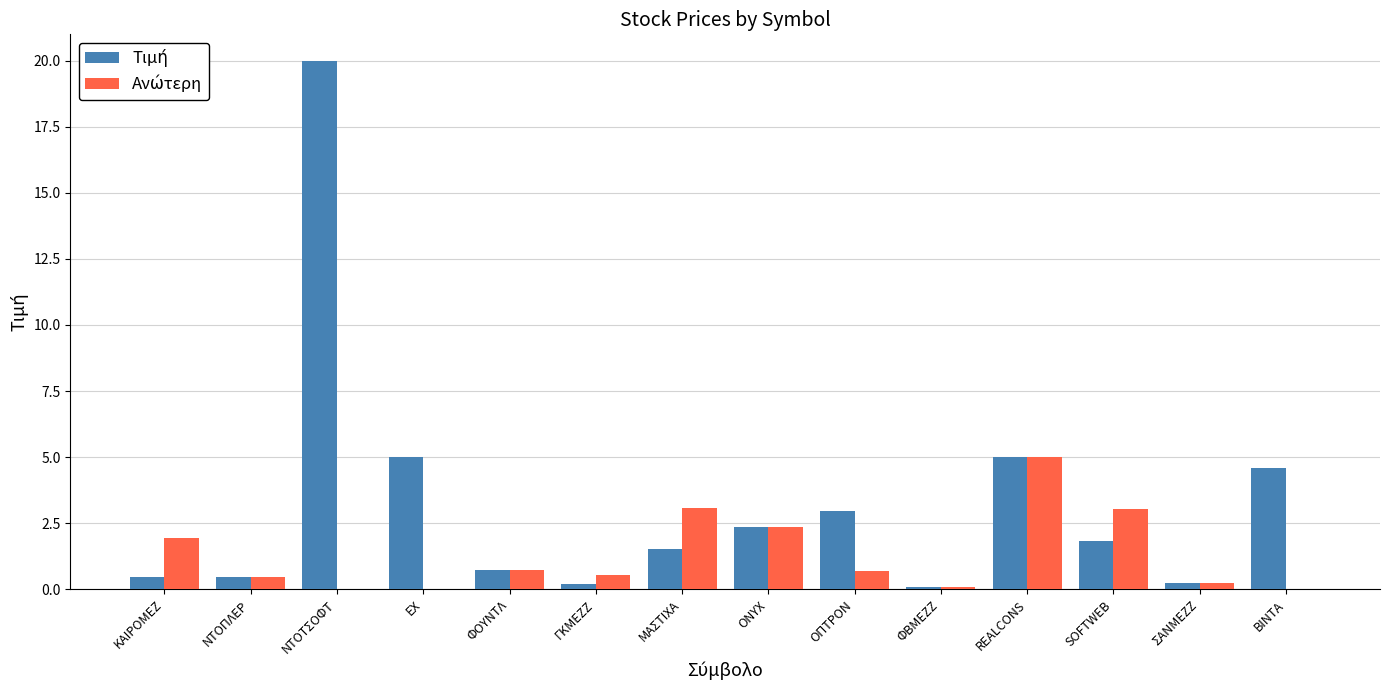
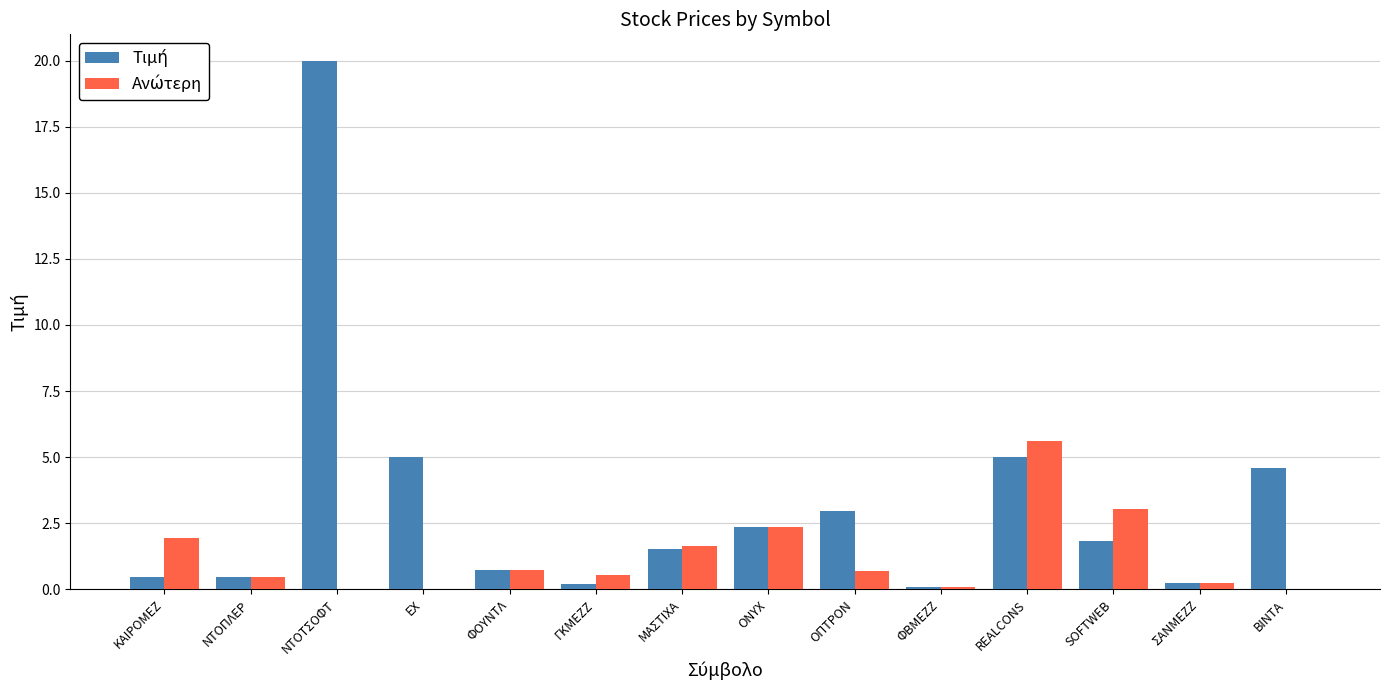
  {
    "Τιμή": {
      "ΚΑΙΡΟΜΕΖ": 0.5,
      "ΝΤΟΠΛΕΡ": 0.4,
      "ΝΤΟΤΣΟΦΤ": 20.0,
      "ΕΧ": 5.0,
      "ΦΟΥΝΤΛ": 0.7,
      "ΓΚΜΕΖΖ": 0.2,
      "ΜΑΣΤΙΧΑ": 1.5,
      "ONYX": 2.3,
      "ΟΠΤΡΟΝ": 3.0,
      "REALCONS": 5.0,
      "SOFTWEB": 1.8,
      "ΣΑΝΜΕΖΖ": 0.2,
      "ΒΙΝΤΑ": 4.6
    },
    "Ανώτερη": {
      "ΚΑΙΡΟΜΕΖ": 1.9,
      "ΝΤΟΠΛΕΡ": 0.4,
      "ΝΤΟΤΣΟΦΤ": 0.0,
      "ΕΧ": 0.0,
      "ΦΟΥΝΤΛ": 0.7,
      "ΓΚΜΕΖΖ": 0.6,
-     "ΜΑΣΤΙΧΑ": 3.1,
+     "ΜΑΣΤΙΧΑ": 1.6,
      "ONYX": 2.4,
      "ΟΠΤΡΟΝ": 0.7,
-     "REALCONS": 5.0,
+     "REALCONS": 5.6,
      "SOFTWEB": 3.0,
      "ΣΑΝΜΕΖΖ": 0.2,
      "ΒΙΝΤΑ": 0.0
    }
  }
